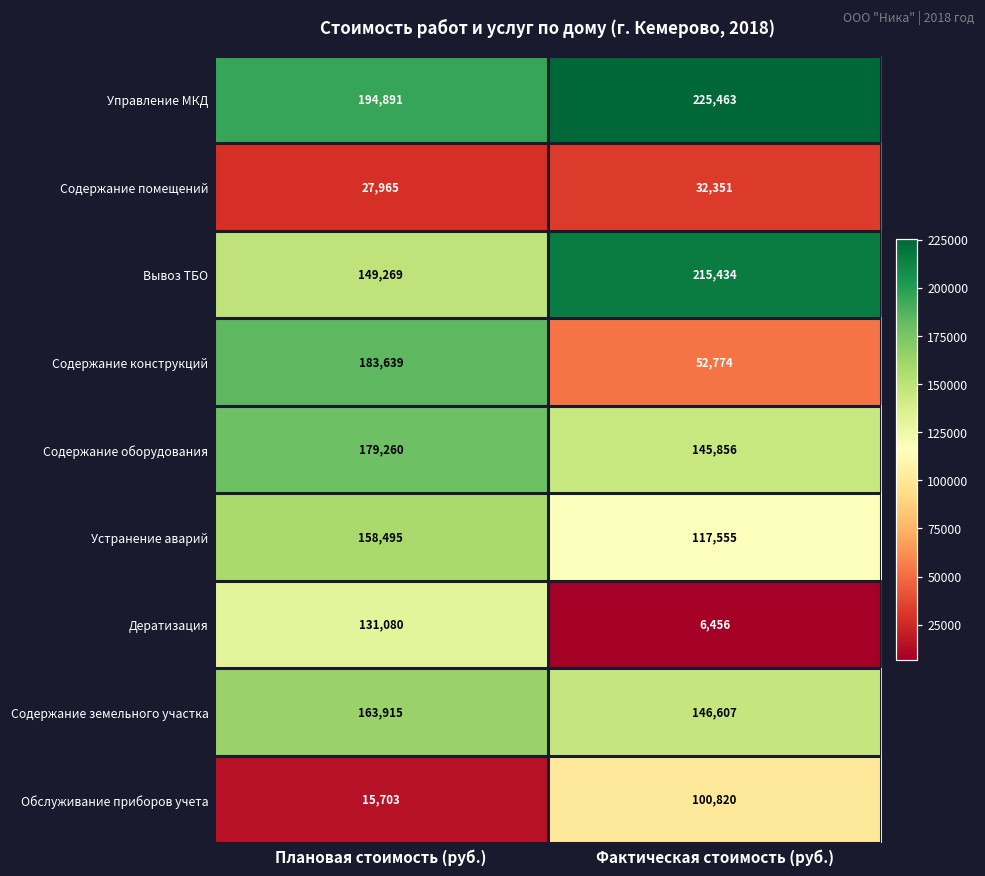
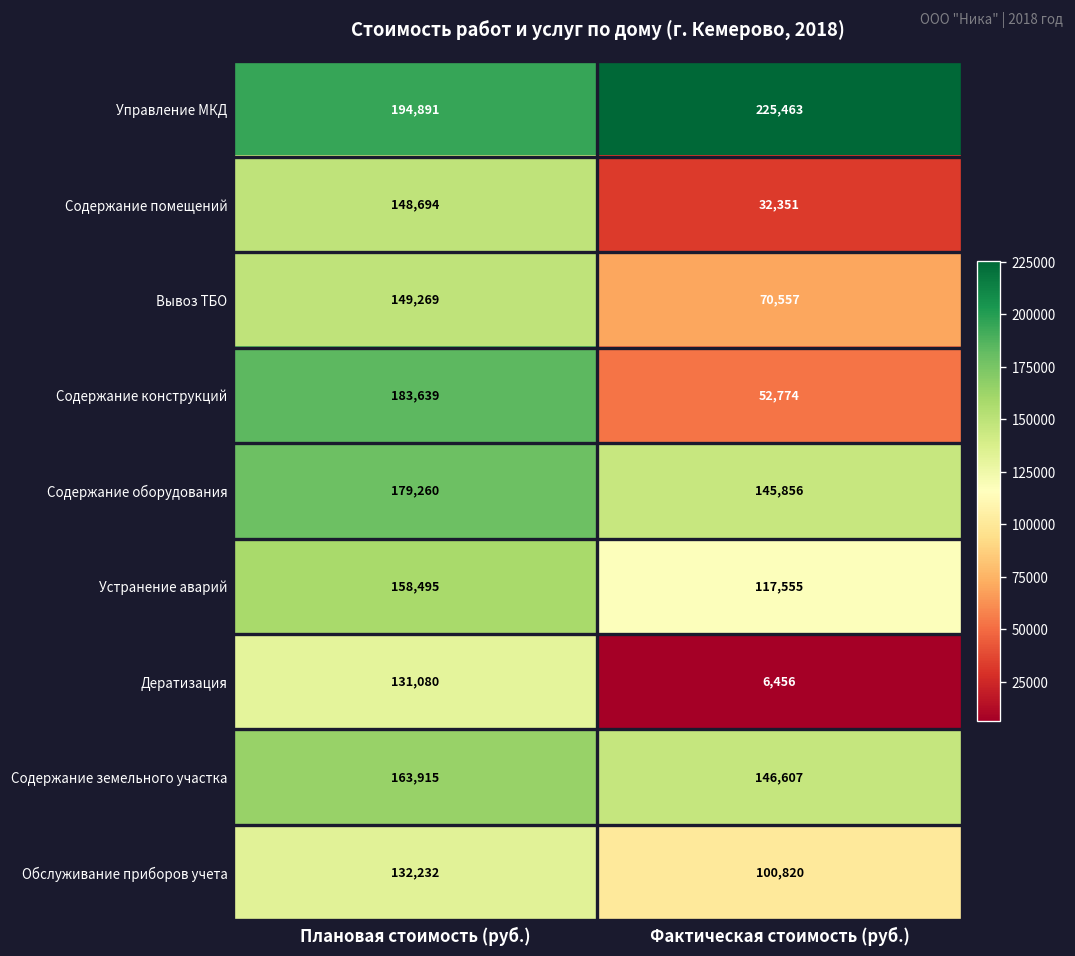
  {
    "Управление МКД": {
      "Плановая стоимость (руб.)": "194,891",
      "Фактическая стоимость (руб.)": "225,463"
    },
    "Содержание помещений": {
-     "Плановая стоимость (руб.)": "27,965",
+     "Плановая стоимость (руб.)": "148,694",
      "Фактическая стоимость (руб.)": "32,351"
    },
    "Вывоз ТБО": {
      "Плановая стоимость (руб.)": "149,269",
-     "Фактическая стоимость (руб.)": "215,434"
+     "Фактическая стоимость (руб.)": "70,557"
    },
    "Содержание конструкций": {
      "Плановая стоимость (руб.)": "183,639",
      "Фактическая стоимость (руб.)": "52,774"
    },
    "Содержание оборудования": {
      "Плановая стоимость (руб.)": "179,260",
      "Фактическая стоимость (руб.)": "145,856"
    },
    "Устранение аварий": {
      "Плановая стоимость (руб.)": "158,495",
      "Фактическая стоимость (руб.)": "117,555"
    },
    "Дератизация": {
      "Плановая стоимость (руб.)": "131,080",
      "Фактическая стоимость (руб.)": "6,456"
    },
    "Содержание земельного участка": {
      "Плановая стоимость (руб.)": "163,915",
      "Фактическая стоимость (руб.)": "146,607"
    },
    "Обслуживание приборов учета": {
-     "Плановая стоимость (руб.)": "15,703",
+     "Плановая стоимость (руб.)": "132,232",
      "Фактическая стоимость (руб.)": "100,820"
    }
  }
